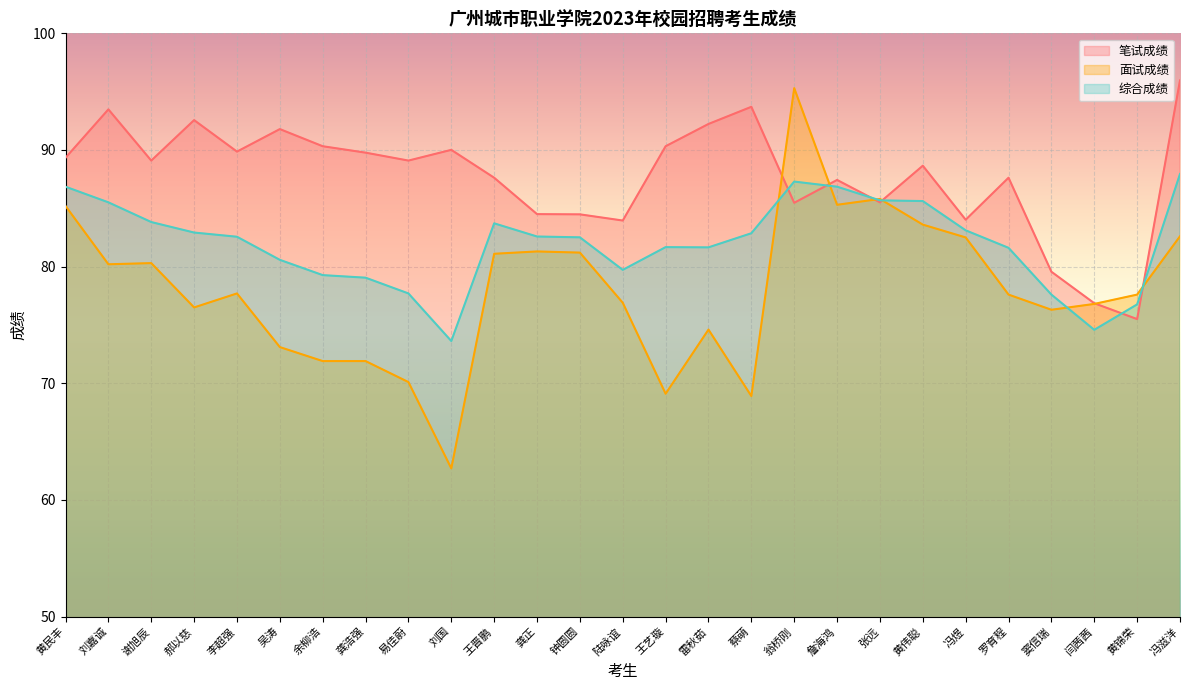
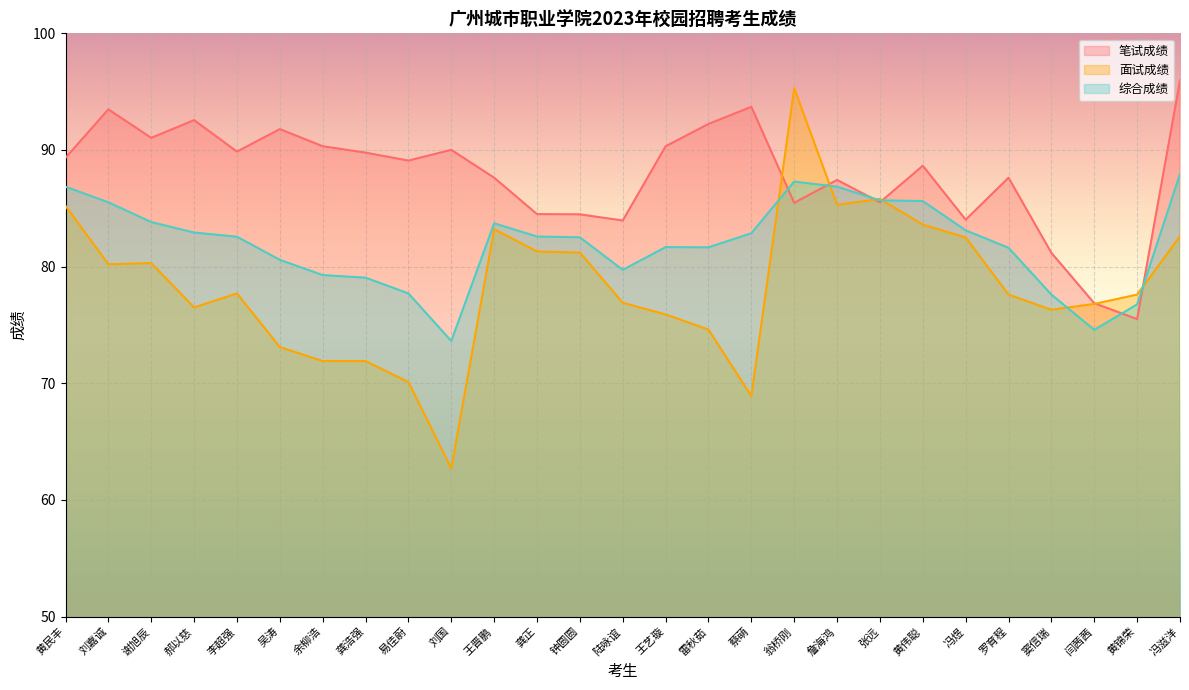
  {
    "笔试成绩": {
      "黄民丰": 89.3,
      "刘嘉诚": 93.5,
-     "谢旭辰": 89.1,
+     "谢旭辰": 91.0,
      "郝以慈": 92.6,
      "李超强": 89.9,
      "吴涛": 91.8,
      "余柳浩": 90.3,
      "龚浩强": 89.8,
      "易佳蔚": 89.1,
      "刘国": 90.0,
      "王晋鹏": 87.6,
      "龚正": 84.5,
      "钟圆圆": 84.5,
      "陆咏谊": 84.0,
      "王艺璇": 90.3,
      "雷秋茹": 92.2,
      "蔡萌": 93.7,
      "翁桥刚": 85.5,
      "詹海鸿": 87.4,
      "黄伟聪": 88.7,
      "冯煜": 84.0,
      "罗育程": 87.6,
-     "窦信瑞": 79.6,
+     "窦信瑞": 81.2,
      "黄锦荣": 75.5,
      "冯滋洋": 96.0
    },
    "面试成绩": {
      "黄民丰": 85.2,
      "刘嘉诚": 80.2,
      "谢旭辰": 80.3,
      "郝以慈": 76.5,
      "李超强": 77.7,
      "吴涛": 73.1,
      "余柳浩": 71.9,
      "龚浩强": 71.9,
      "易佳蔚": 70.1,
      "刘国": 62.7,
-     "王晋鹏": 81.1,
+     "王晋鹏": 83.2,
      "龚正": 81.3,
      "钟圆圆": 81.2,
      "陆咏谊": 76.9,
-     "王艺璇": 69.1,
+     "王艺璇": 75.9,
      "雷秋茹": 74.6,
      "蔡萌": 68.9,
      "翁桥刚": 95.3,
      "詹海鸿": 85.3,
      "黄伟聪": 83.6,
      "冯煜": 82.5,
      "罗育程": 77.6,
      "窦信瑞": 76.3,
      "黄锦荣": 77.6,
      "冯滋洋": 82.6
    },
    "综合成绩": {
      "黄民丰": 86.9,
      "刘嘉诚": 85.5,
      "谢旭辰": 83.8,
      "郝以慈": 82.9,
      "李超强": 82.6,
      "吴涛": 80.6,
      "余柳浩": 79.3,
      "龚浩强": 79.1,
      "易佳蔚": 77.7,
      "刘国": 73.6,
      "王晋鹏": 83.7,
      "龚正": 82.6,
      "钟圆圆": 82.5,
      "陆咏谊": 79.7,
      "王艺璇": 81.7,
      "雷秋茹": 81.7,
      "蔡萌": 82.9,
      "翁桥刚": 87.3,
      "詹海鸿": 86.9,
      "黄伟聪": 85.6,
      "冯煜": 83.1,
      "罗育程": 81.6,
      "窦信瑞": 77.6,
      "闫茜茜": 74.6,
      "黄锦荣": 76.8,
      "冯滋洋": 87.9
    }
  }
